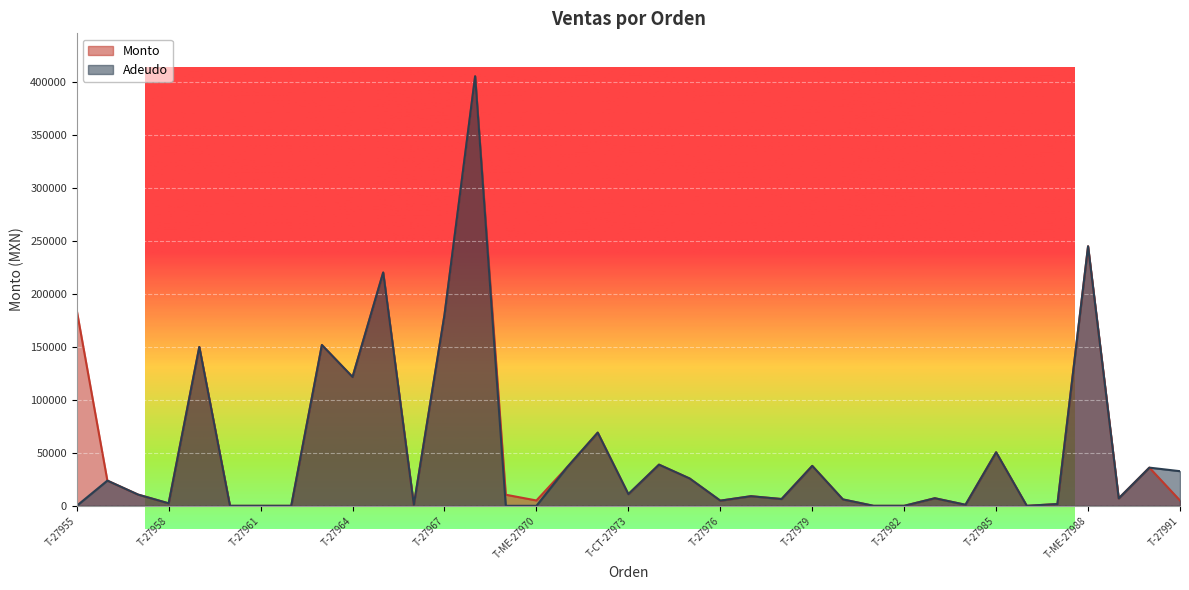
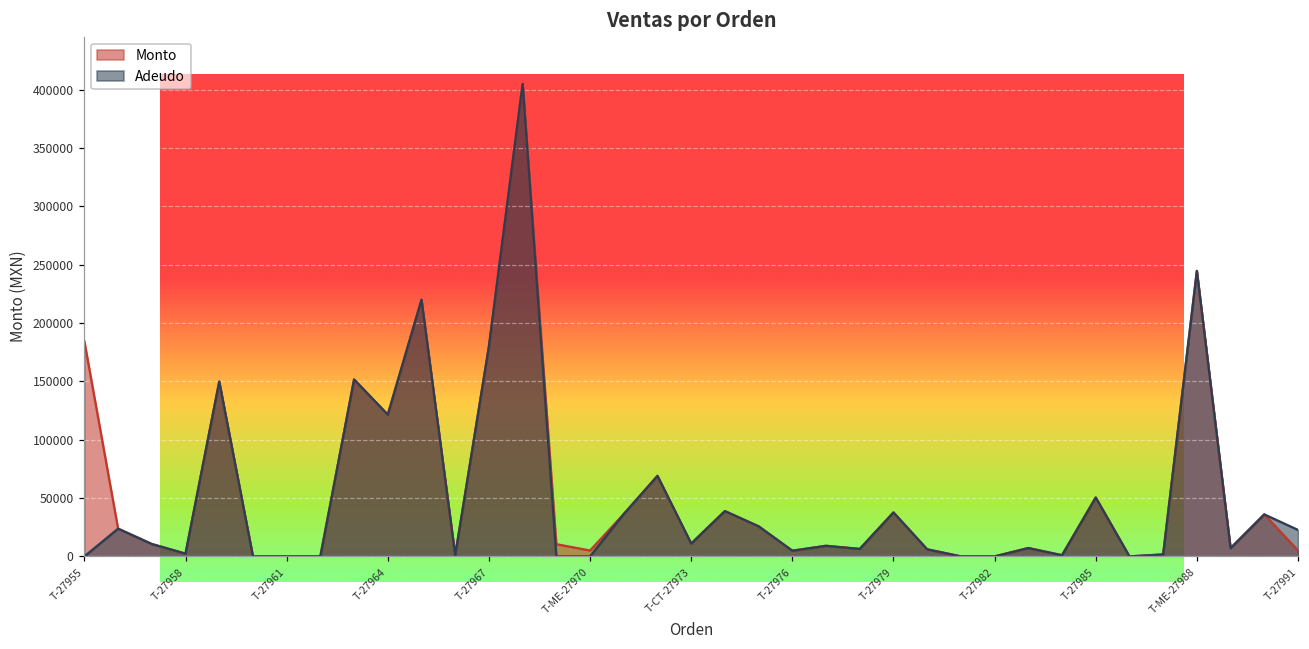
  {
    "Ventas por Orden": {
      "Monto": {
        "T-27955": 184000,
        "T-27991": 5000
      },
      "Adeudo": {
        "T-27955": 0,
-       "T-27991": 33000
+       "T-27991": 23000
      }
    }
  }
